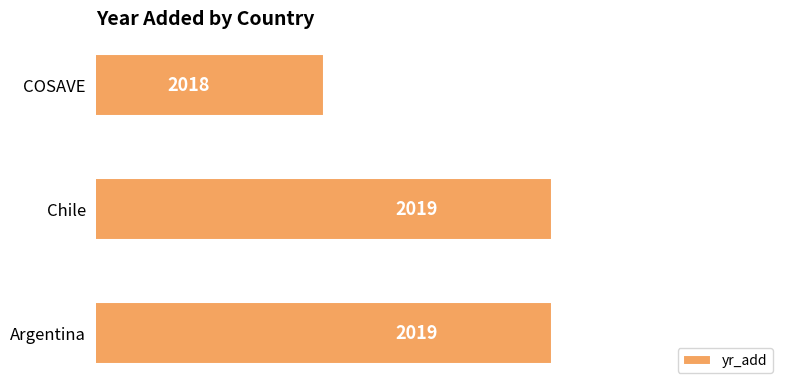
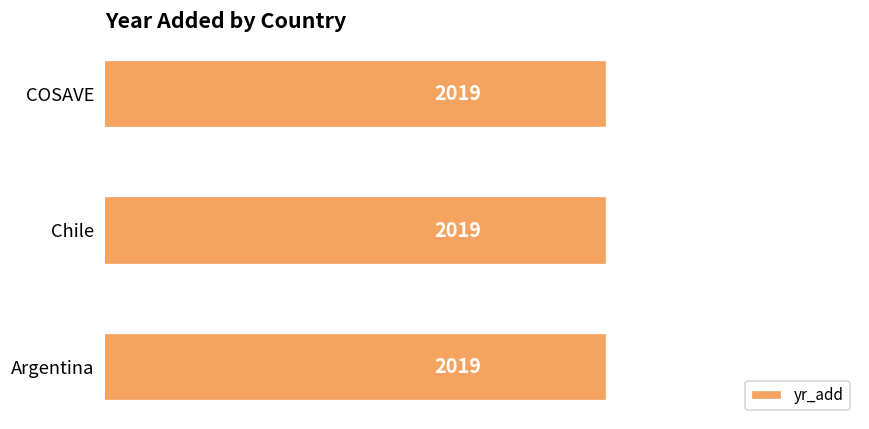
  {
-   "COSAVE": 2018,
+   "COSAVE": 2019,
    "Chile": 2019,
    "Argentina": 2019
  }
